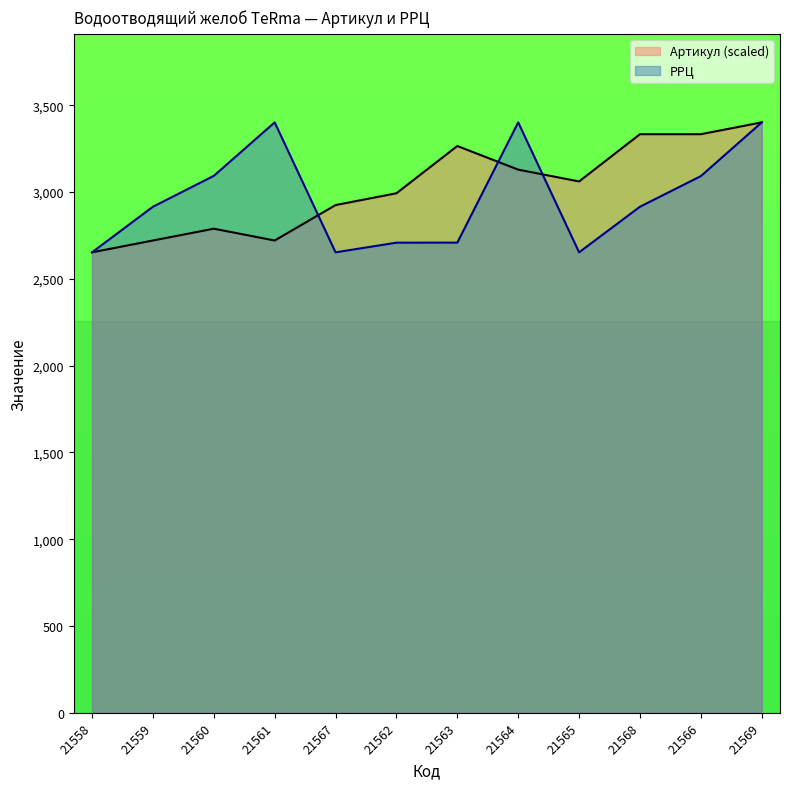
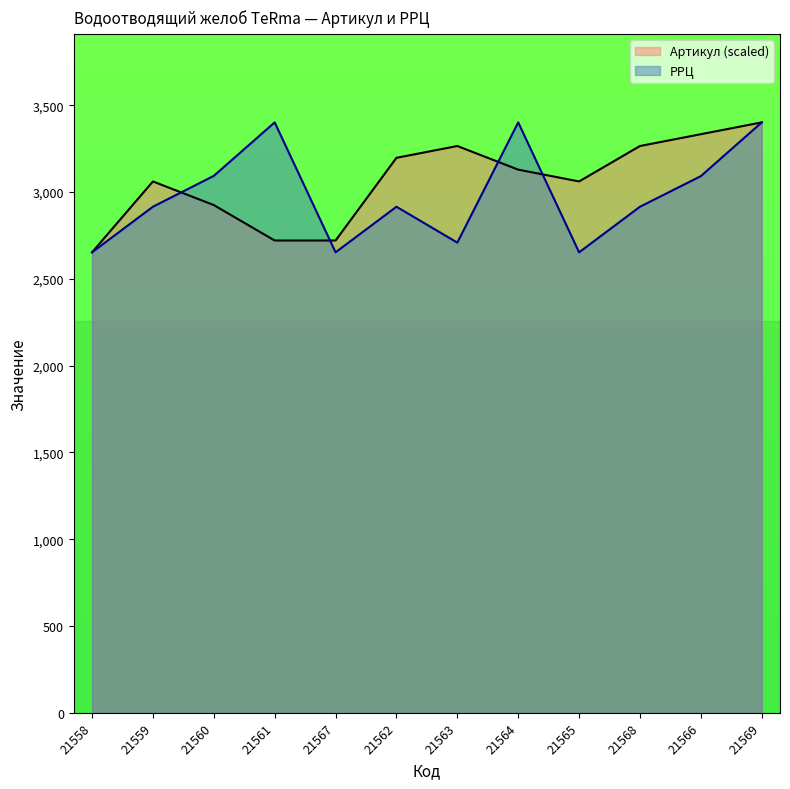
  {
    "Артикул (scaled)": {
-     "21559": "2,720",
-     "21560": "2,790",
+     "21559": "3,060",
+     "21560": "2,920",
      "21561": "2,720",
-     "21567": "2,920",
-     "21562": "2,990",
+     "21567": "2,720",
+     "21562": "3,200",
      "21563": "3,260",
      "21564": "3,130",
      "21565": "3,060",
-     "21568": "3,330",
+     "21568": "3,260",
      "21566": "3,330"
    },
    "РРЦ": {
      "21559": "2,910",
      "21560": "3,090",
      "21561": "3,400",
      "21567": "2,650",
-     "21562": "2,710",
+     "21562": "2,910",
      "21563": "2,710",
      "21564": "3,400",
      "21565": "2,650",
      "21568": "2,910",
      "21566": "3,090"
    }
  }
